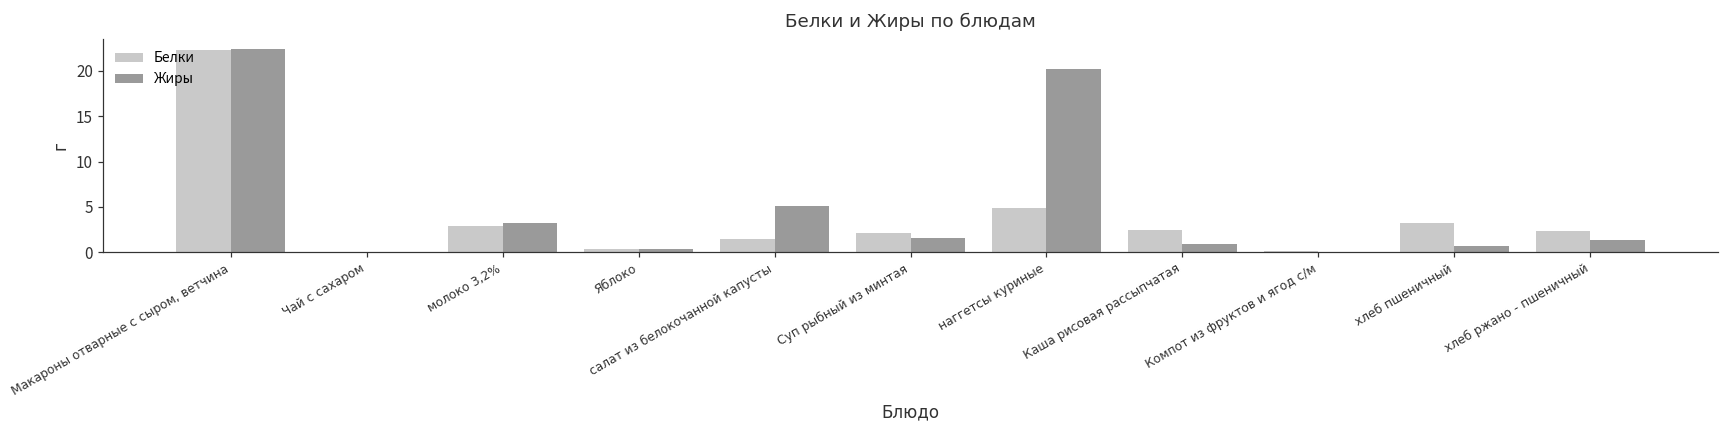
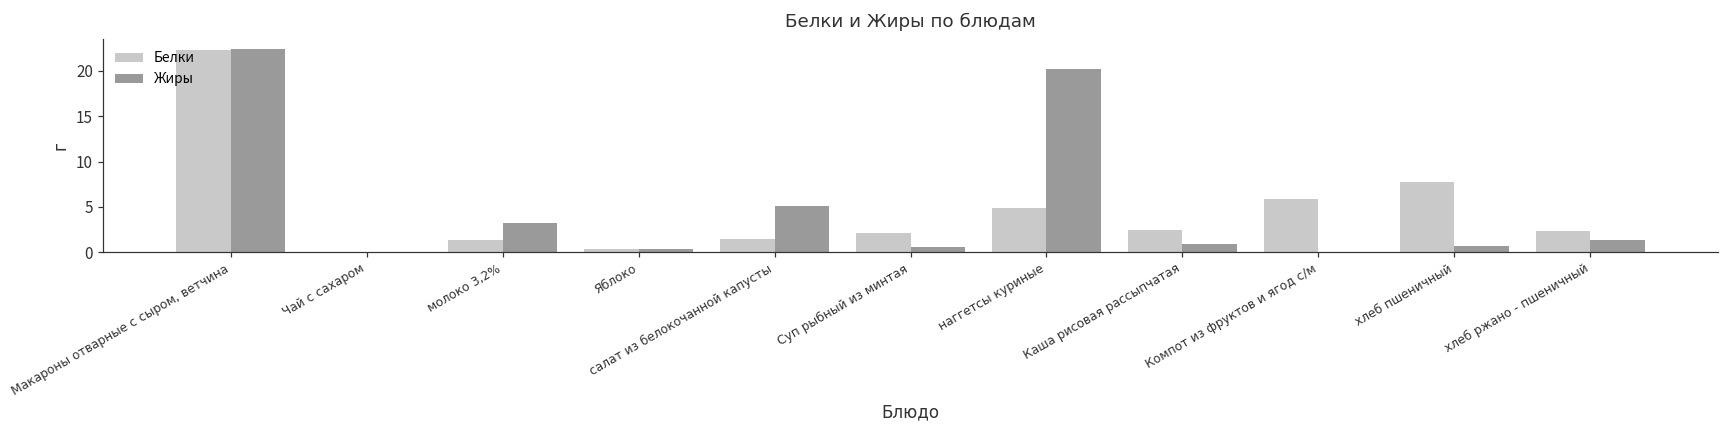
  {
    "Белки": {
      "Макароны отварные с сыром, ветчина": 22,
-     "молоко 3,2%": 3,
+     "молоко 3,2%": 1,
      "Яблоко": 0,
      "салат из белокочанной капусты": 1,
      "Суп рыбный из минтая": 2,
      "наггетсы куриные": 5,
      "Каша рисовая рассыпчатая": 2,
-     "Компот из фруктов и ягод с/м": 0,
-     "хлеб пшеничный": 3,
+     "Компот из фруктов и ягод с/м": 6,
+     "хлеб пшеничный": 8,
      "хлеб ржано - пшеничный": 2
    },
    "Жиры": {
      "Макароны отварные с сыром, ветчина": 22,
      "молоко 3,2%": 3,
      "Яблоко": 0,
      "салат из белокочанной капусты": 5,
-     "Суп рыбный из минтая": 2,
+     "Суп рыбный из минтая": 1,
      "наггетсы куриные": 20,
      "Каша рисовая рассыпчатая": 1,
      "хлеб пшеничный": 1,
      "хлеб ржано - пшеничный": 1
    }
  }
